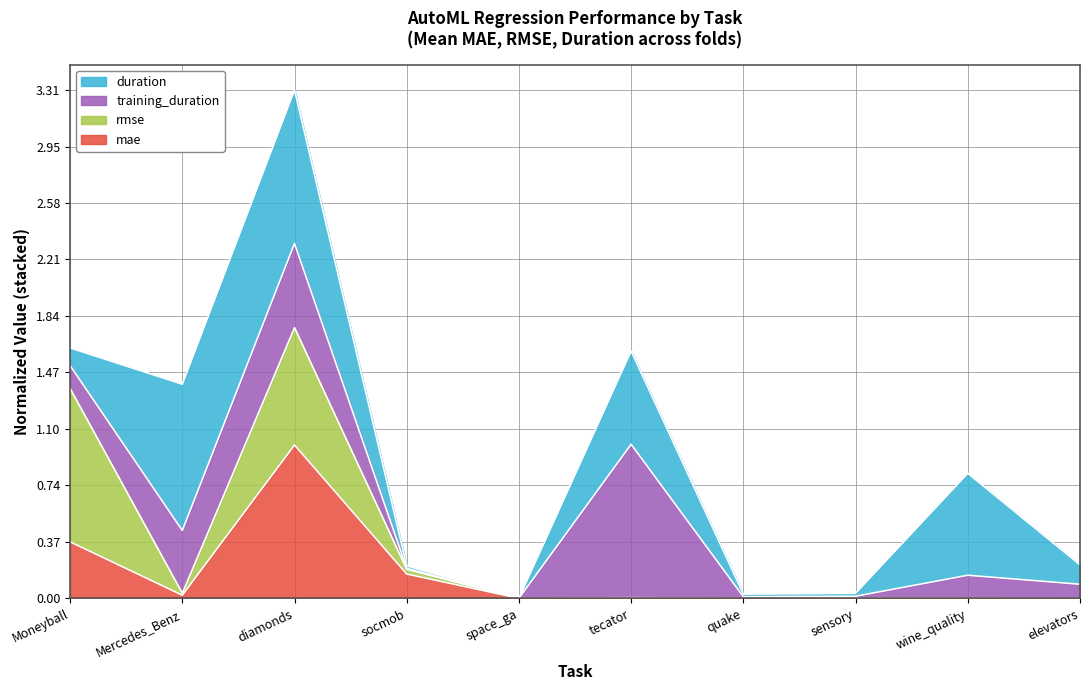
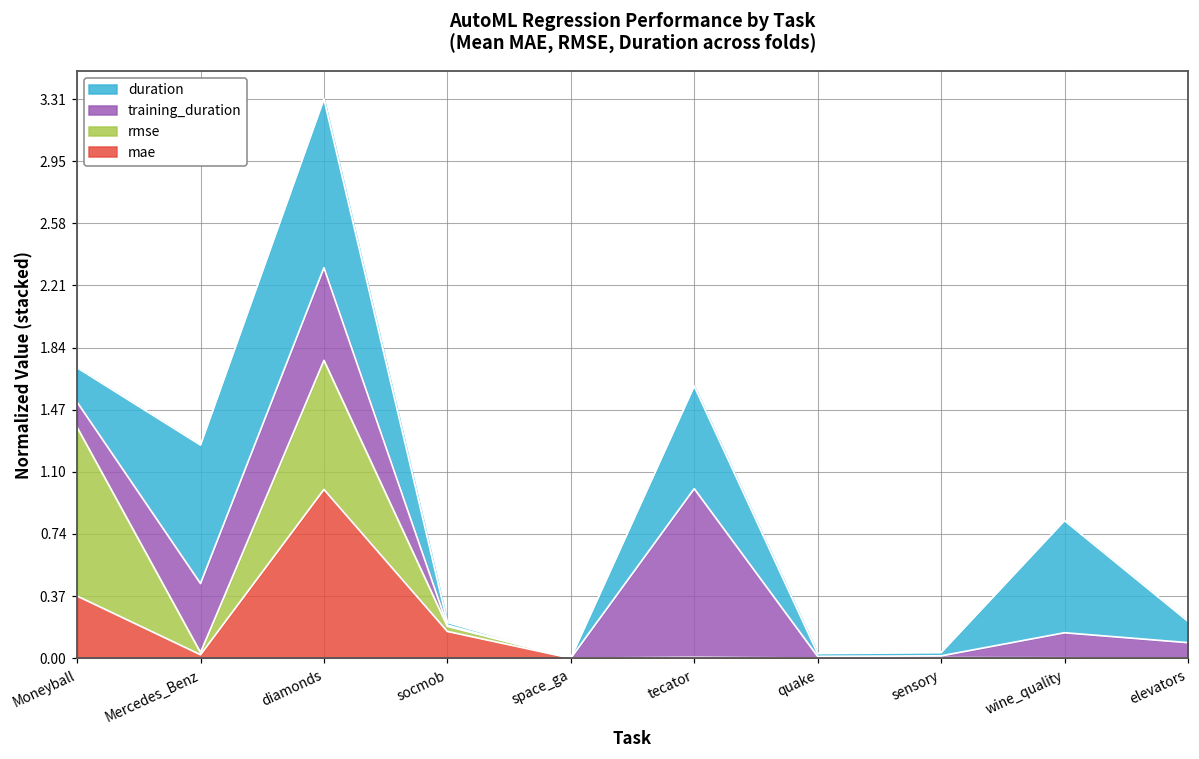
  {
    "duration": {
-     "Moneyball": 0.11,
-     "Mercedes_Benz": 0.95,
+     "Moneyball": 0.20,
+     "Mercedes_Benz": 0.82,
      "diamonds": 1.00,
      "tecator": 0.61,
      "quake": 0.02,
      "sensory": 0.02,
      "wine_quality": 0.66,
      "elevators": 0.13
    },
    "training_duration": {
      "Moneyball": 0.15,
      "Mercedes_Benz": 0.41,
      "diamonds": 0.55,
      "tecator": 1.00,
      "wine_quality": 0.15,
      "elevators": 0.09
    },
    "rmse": {
      "Moneyball": 1.00,
      "diamonds": 0.76
    },
    "mae": {
      "Moneyball": 0.37,
      "diamonds": 1.00,
      "socmob": 0.16
    }
  }
